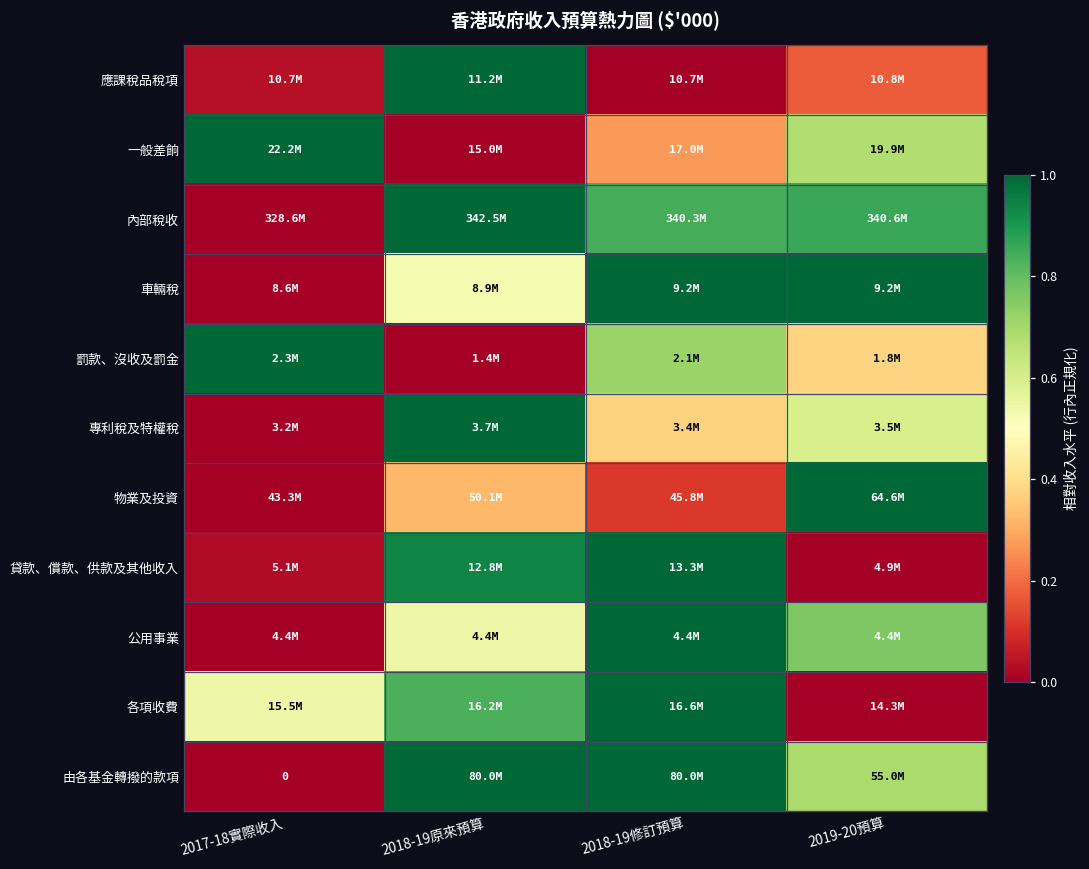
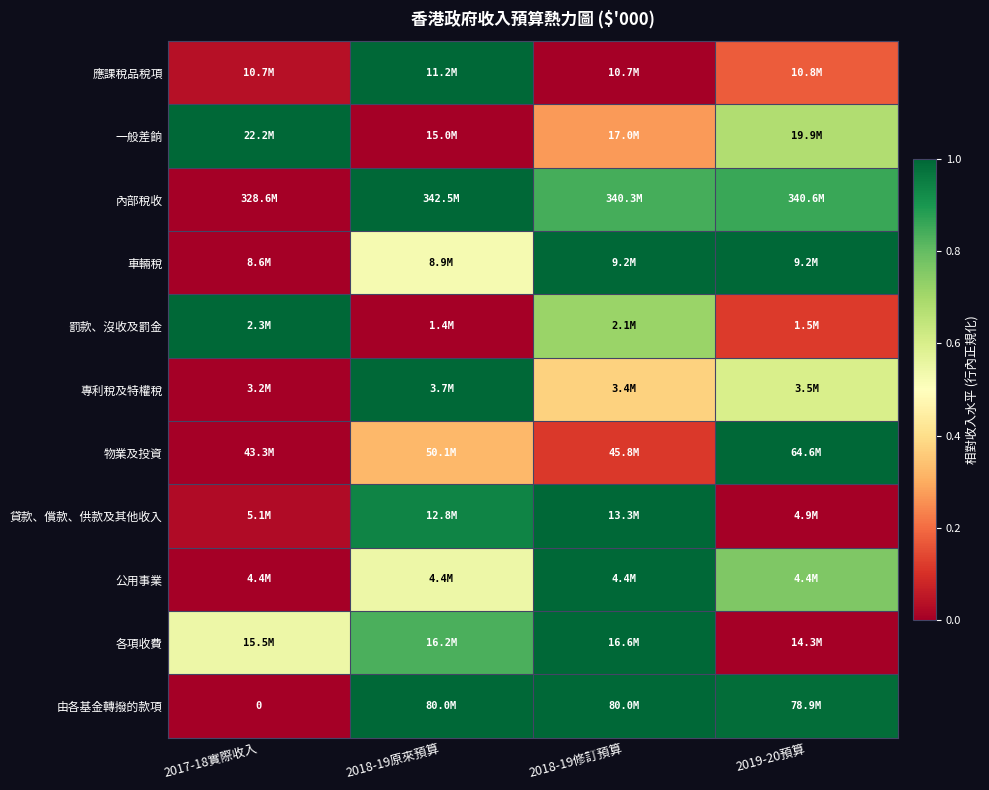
  {
    "應課稅品稅項": {
      "2017-18實際收入": "10.7M",
      "2018-19原來預算": "11.2M",
      "2018-19修訂預算": "10.7M",
      "2019-20預算": "10.8M"
    },
    "一般差餉": {
      "2017-18實際收入": "22.2M",
      "2018-19原來預算": "15.0M",
      "2018-19修訂預算": "17.0M",
      "2019-20預算": "19.9M"
    },
    "內部稅收": {
      "2017-18實際收入": "328.6M",
      "2018-19原來預算": "342.5M",
      "2018-19修訂預算": "340.3M",
      "2019-20預算": "340.6M"
    },
    "車輛稅": {
      "2017-18實際收入": "8.6M",
      "2018-19原來預算": "8.9M",
      "2018-19修訂預算": "9.2M",
      "2019-20預算": "9.2M"
    },
    "罰款、沒收及罰金": {
      "2017-18實際收入": "2.3M",
      "2018-19原來預算": "1.4M",
      "2018-19修訂預算": "2.1M",
-     "2019-20預算": "1.8M"
+     "2019-20預算": "1.5M"
    },
    "專利稅及特權稅": {
      "2017-18實際收入": "3.2M",
      "2018-19原來預算": "3.7M",
      "2018-19修訂預算": "3.4M",
      "2019-20預算": "3.5M"
    },
    "物業及投資": {
      "2017-18實際收入": "43.3M",
      "2018-19原來預算": "50.1M",
      "2018-19修訂預算": "45.8M",
      "2019-20預算": "64.6M"
    },
    "貸款、償款、供款及其他收入": {
      "2017-18實際收入": "5.1M",
      "2018-19原來預算": "12.8M",
      "2018-19修訂預算": "13.3M",
      "2019-20預算": "4.9M"
    },
    "公用事業": {
      "2017-18實際收入": "4.4M",
      "2018-19原來預算": "4.4M",
      "2018-19修訂預算": "4.4M",
      "2019-20預算": "4.4M"
    },
    "各項收費": {
      "2017-18實際收入": "15.5M",
      "2018-19原來預算": "16.2M",
      "2018-19修訂預算": "16.6M",
      "2019-20預算": "14.3M"
    },
    "由各基金轉撥的款項": {
      "2017-18實際收入": "0",
      "2018-19原來預算": "80.0M",
      "2018-19修訂預算": "80.0M",
-     "2019-20預算": "55.0M"
+     "2019-20預算": "78.9M"
    }
  }
